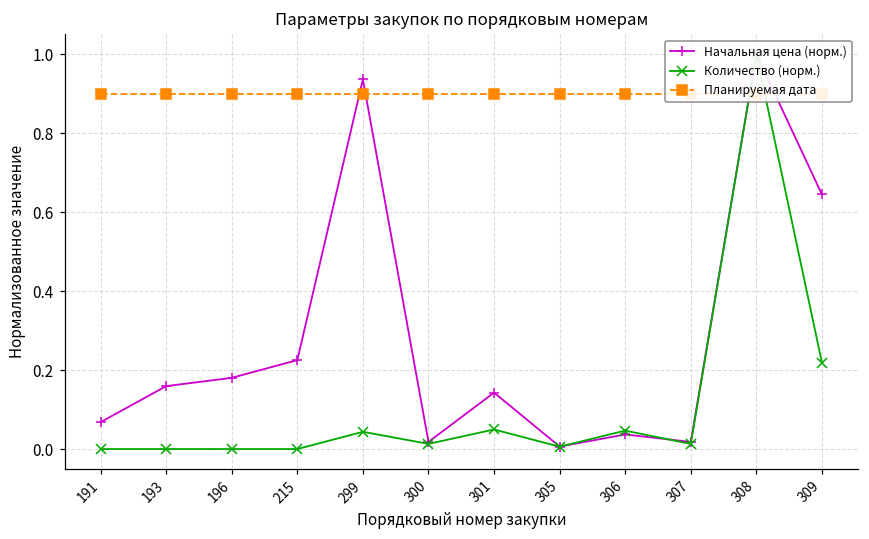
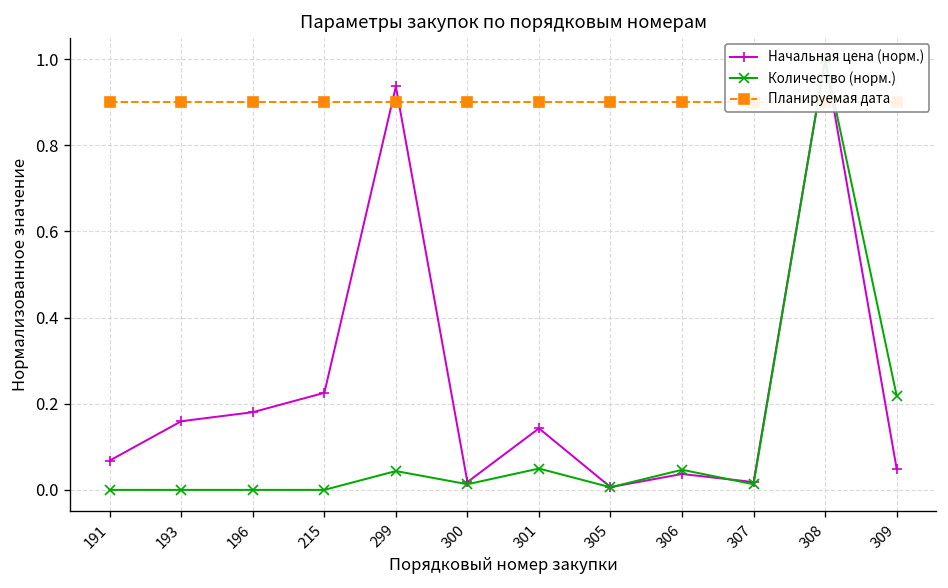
  {
    "Начальная цена (норм.)": {
      "191": 0.07,
      "193": 0.16,
      "196": 0.18,
      "215": 0.23,
      "299": 0.94,
      "301": 0.14,
      "306": 0.04,
-     "309": 0.64
+     "309": 0.05
    },
    "Количество (норм.)": {
      "191": 0.00,
      "193": 0.00,
      "196": 0.00,
      "215": 0.00,
      "299": 0.04,
      "301": 0.05,
      "306": 0.05,
      "309": 0.22
    },
    "Планируемая дата": {
      "191": 0.90,
      "193": 0.90,
      "196": 0.90,
      "215": 0.90,
      "299": 0.90,
      "300": 0.90,
      "301": 0.90,
      "305": 0.90,
      "306": 0.90
    }
  }
